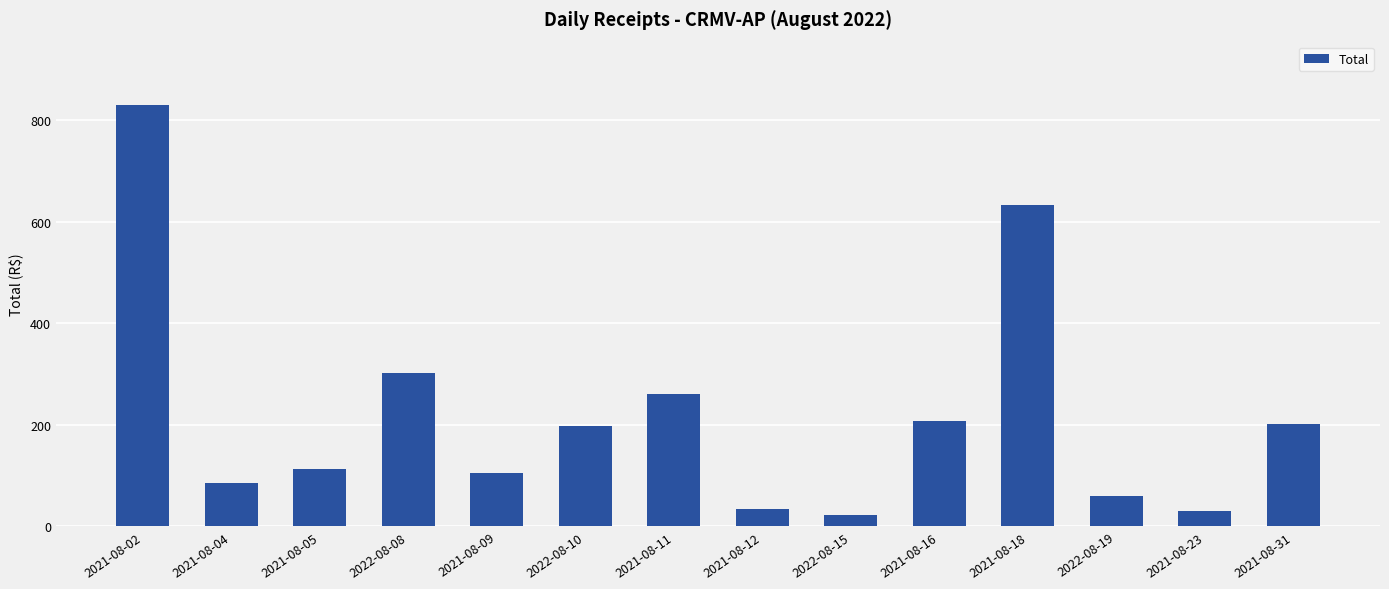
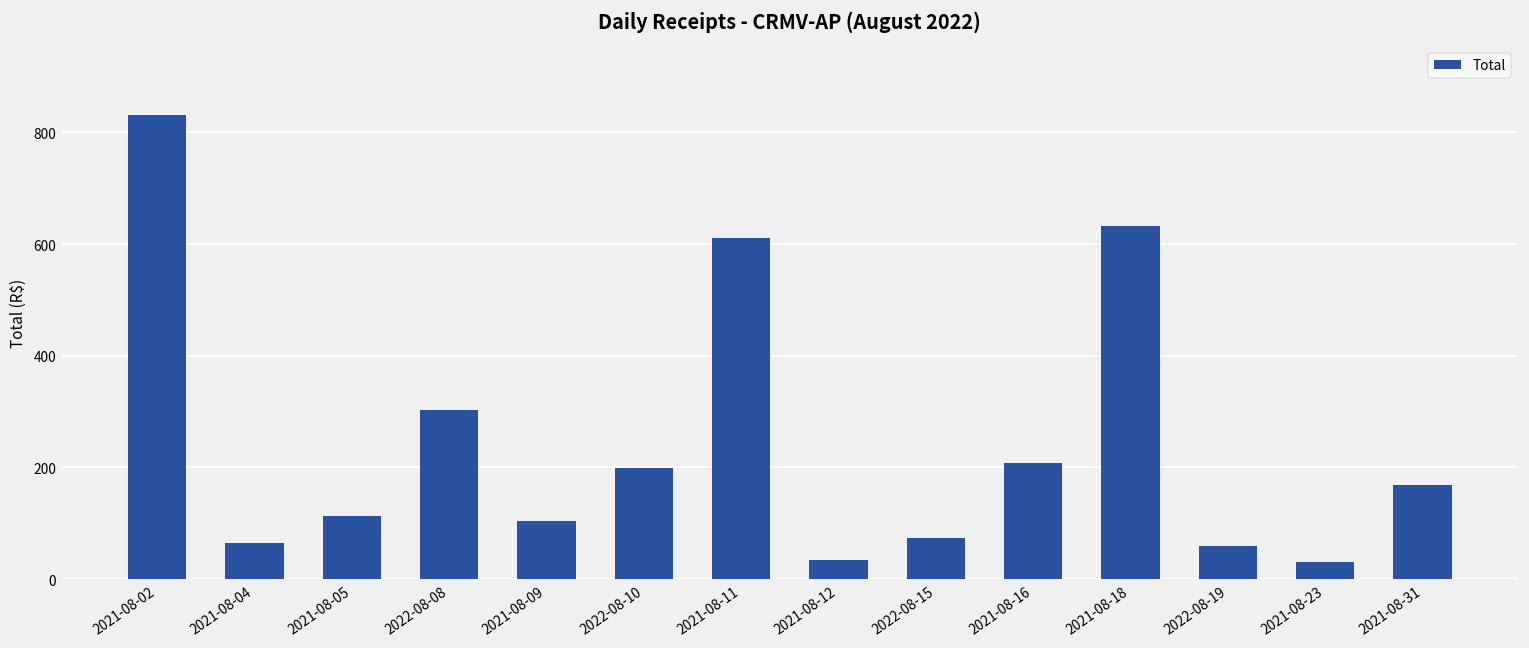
  {
    "2021-08-02": 830,
-   "2021-08-04": 90,
+   "2021-08-04": 60,
    "2021-08-05": 110,
    "2022-08-08": 300,
    "2021-08-09": 100,
    "2022-08-10": 200,
-   "2021-08-11": 260,
+   "2021-08-11": 610,
    "2021-08-12": 30,
-   "2022-08-15": 20,
+   "2022-08-15": 70,
    "2021-08-16": 210,
    "2021-08-18": 630,
    "2022-08-19": 60,
    "2021-08-23": 30,
-   "2021-08-31": 200
+   "2021-08-31": 170
  }
